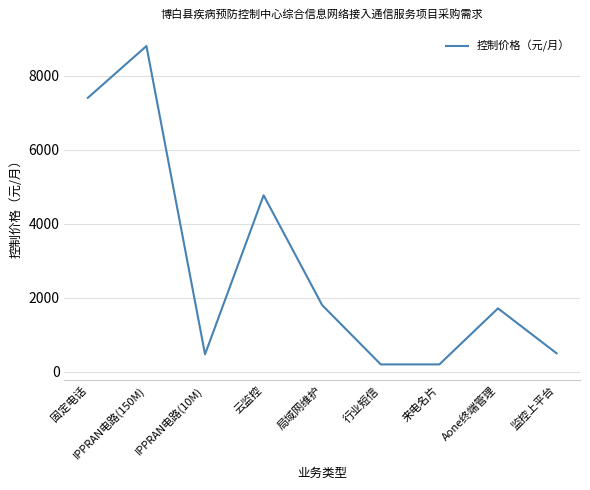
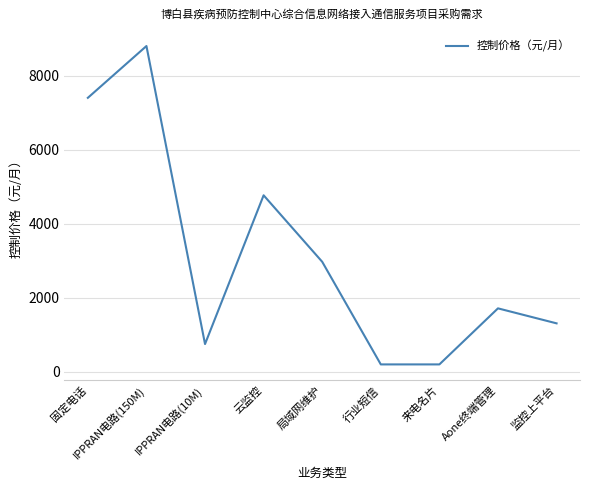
  {
    "固定电话": 7400,
    "IPPRAN电路(150M)": 8800,
-   "IPPRAN电路(10M)": 500,
+   "IPPRAN电路(10M)": 800,
    "云监控": 4800,
-   "局域网维护": 1800,
+   "局域网维护": 3000,
    "行业短信": 200,
    "来电名片": 200,
    "Aone终端管理": 1700,
-   "监控上平台": 500
+   "监控上平台": 1300
  }
